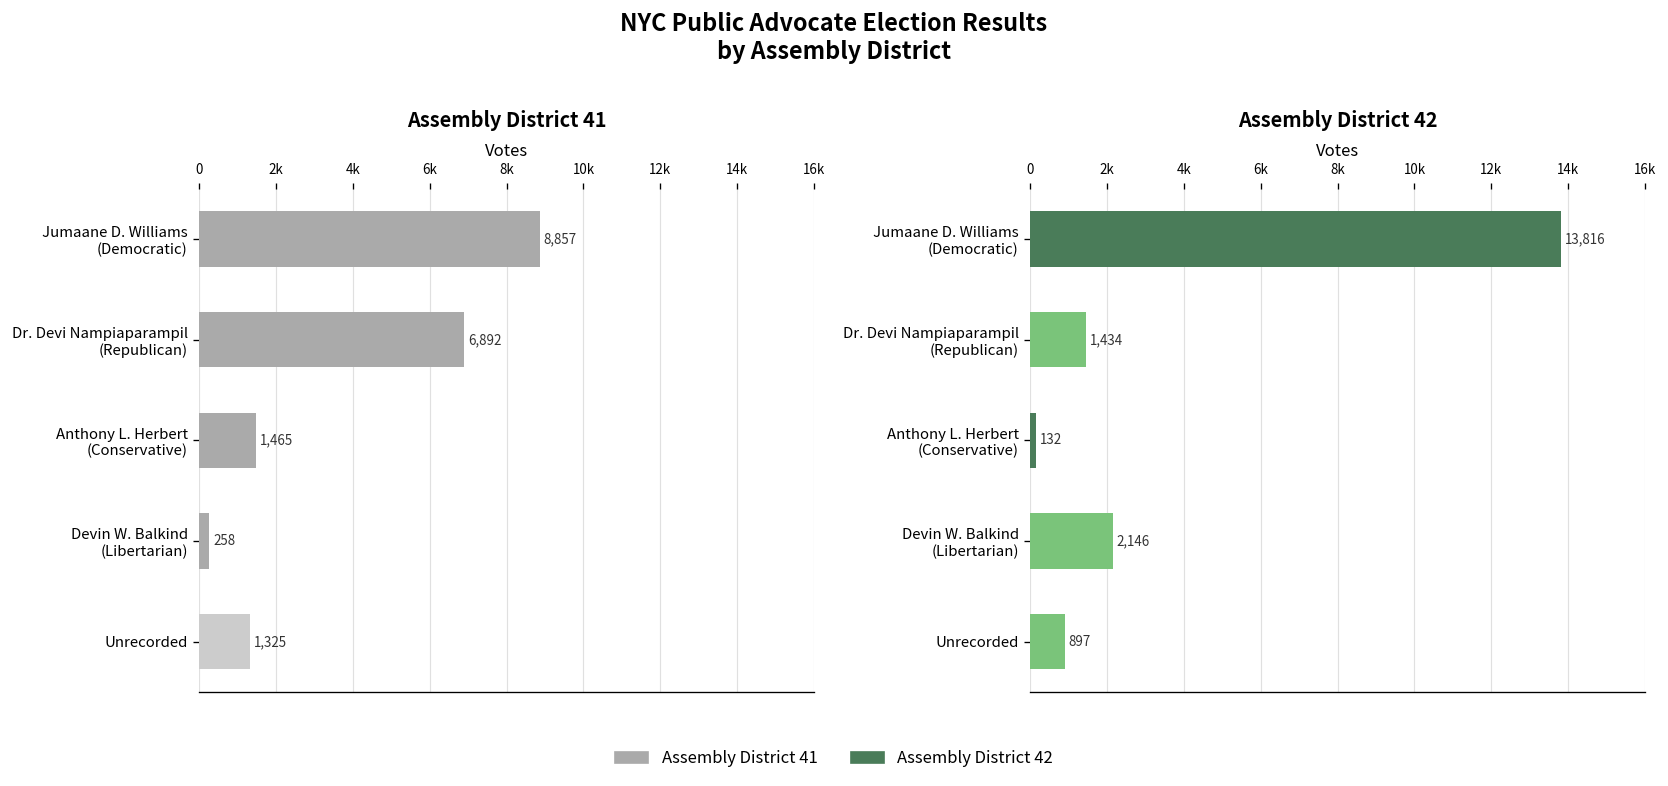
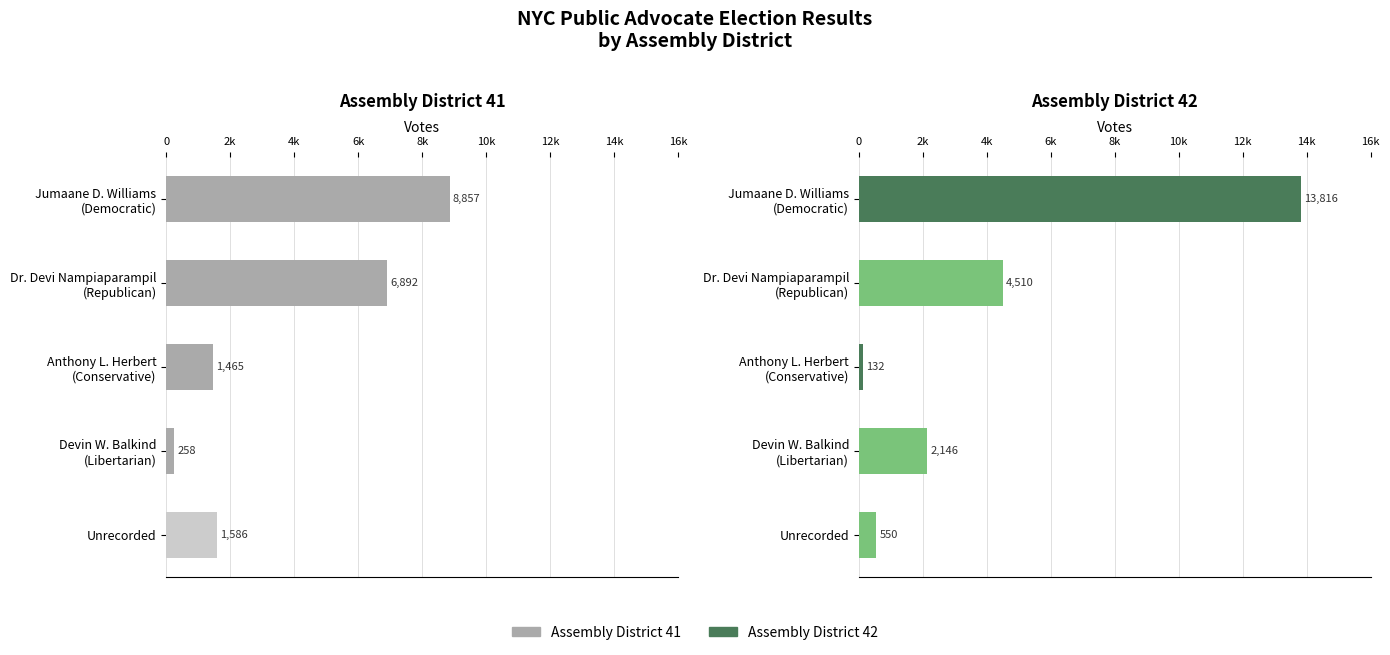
  {
    "Assembly District 41": {
      "Jumaane D. Williams (Democratic)": "8,857",
      "Dr. Devi Nampiaparampil (Republican)": "6,892",
      "Anthony L. Herbert (Conservative)": "1,465",
      "Devin W. Balkind (Libertarian)": "258",
-     "Unrecorded": "1,325"
+     "Unrecorded": "1,586"
    },
    "Assembly District 42": {
      "Jumaane D. Williams (Democratic)": "13,816",
-     "Dr. Devi Nampiaparampil (Republican)": "1,434",
+     "Dr. Devi Nampiaparampil (Republican)": "4,510",
      "Anthony L. Herbert (Conservative)": "132",
      "Devin W. Balkind (Libertarian)": "2,146",
-     "Unrecorded": "897"
+     "Unrecorded": "550"
    }
  }
